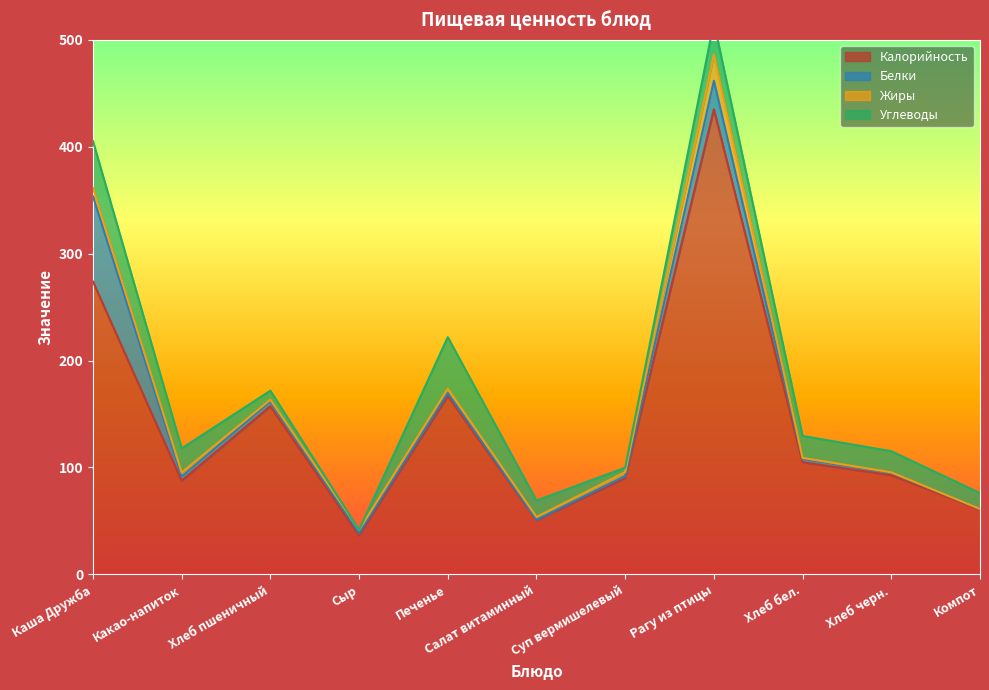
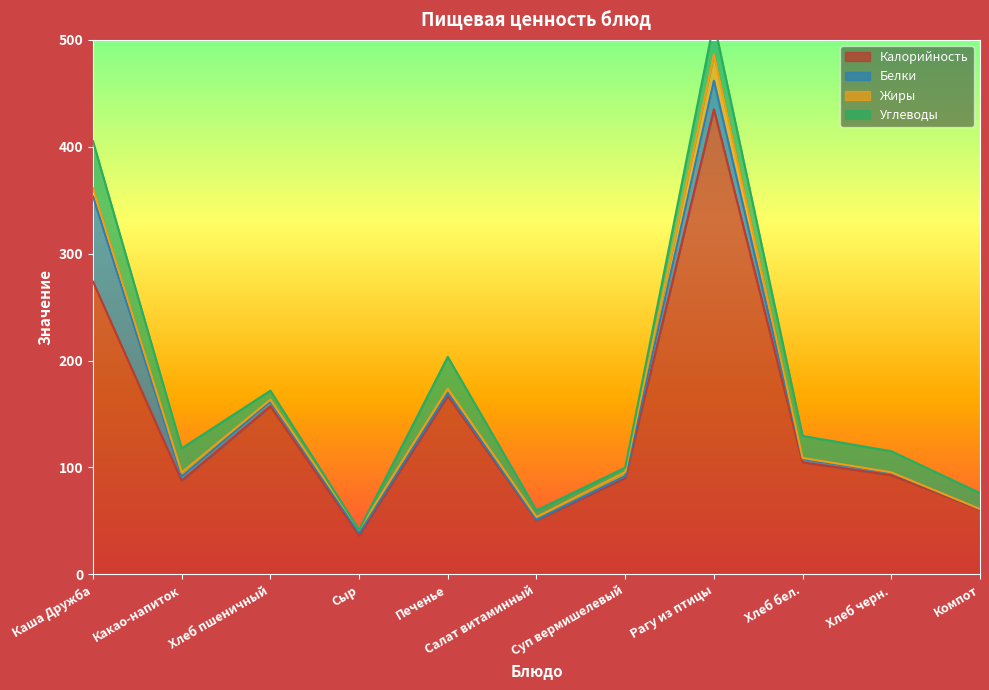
  {
    "Калорийность": {
      "Каша Дружба": 274,
      "Какао-напиток": 88,
      "Хлеб пшеничный": 157,
      "Печенье": 167,
      "Рагу из птицы": 435,
      "Хлеб бел.": 105
    },
    "Белки": {
      "Каша Дружба": 80,
      "Какао-напиток": 4,
      "Печенье": 3,
      "Рагу из птицы": 27
    },
    "Жиры": {
      "Каша Дружба": 8,
      "Какао-напиток": 4,
      "Печенье": 4,
      "Салат витаминный": 2,
      "Суп вермишелевый": 4,
      "Рагу из птицы": 25
    },
    "Углеводы": {
      "Каша Дружба": 44,
      "Какао-напиток": 23,
      "Хлеб пшеничный": 8,
-     "Печенье": 48,
-     "Салат витаминный": 15,
+     "Печенье": 30,
+     "Салат витаминный": 6,
      "Суп вермишелевый": 4,
      "Хлеб бел.": 21,
      "Хлеб черн.": 20,
      "Компот": 15
    }
  }
